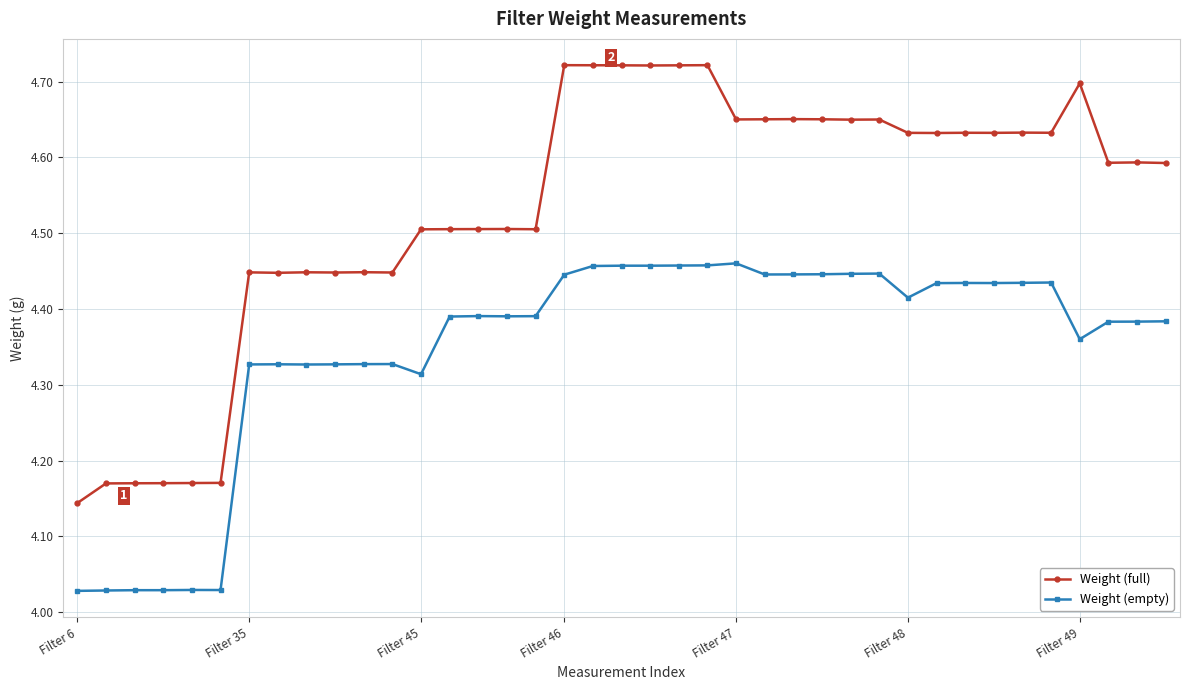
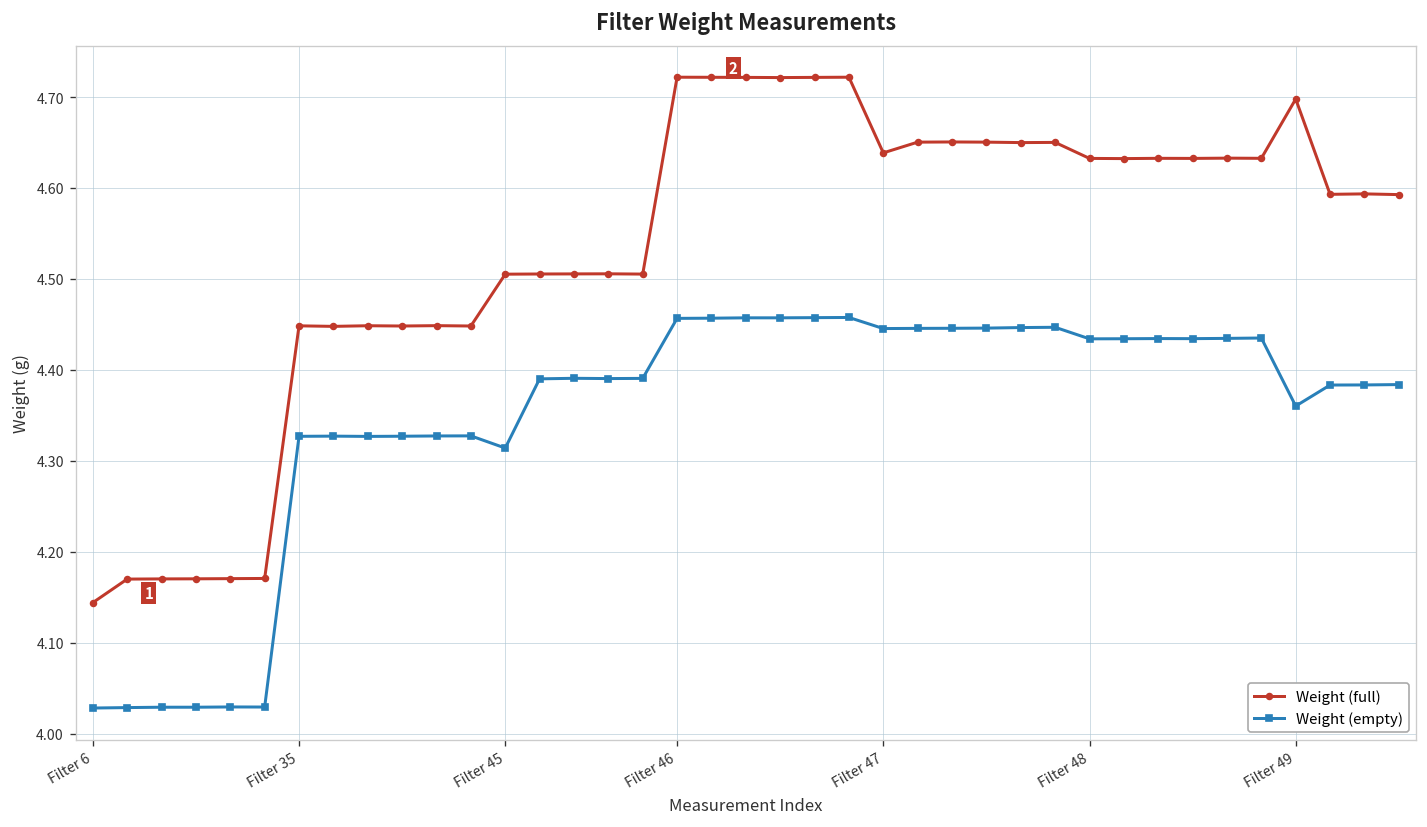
  {
    "Weight (full)": {
      "Filter 6": 4.14,
      "Filter 35": 4.45,
      "Filter 45": 4.51,
      "Filter 46": 4.72,
-     "Filter 47": 4.65,
+     "Filter 47": 4.64,
      "Filter 48": 4.63,
      "Filter 49": 4.70
    },
    "Weight (empty)": {
      "Filter 6": 4.03,
      "Filter 35": 4.33,
      "Filter 45": 4.31,
-     "Filter 46": 4.45,
-     "Filter 47": 4.46,
-     "Filter 48": 4.42,
+     "Filter 46": 4.46,
+     "Filter 47": 4.45,
+     "Filter 48": 4.43,
      "Filter 49": 4.36
    }
  }
